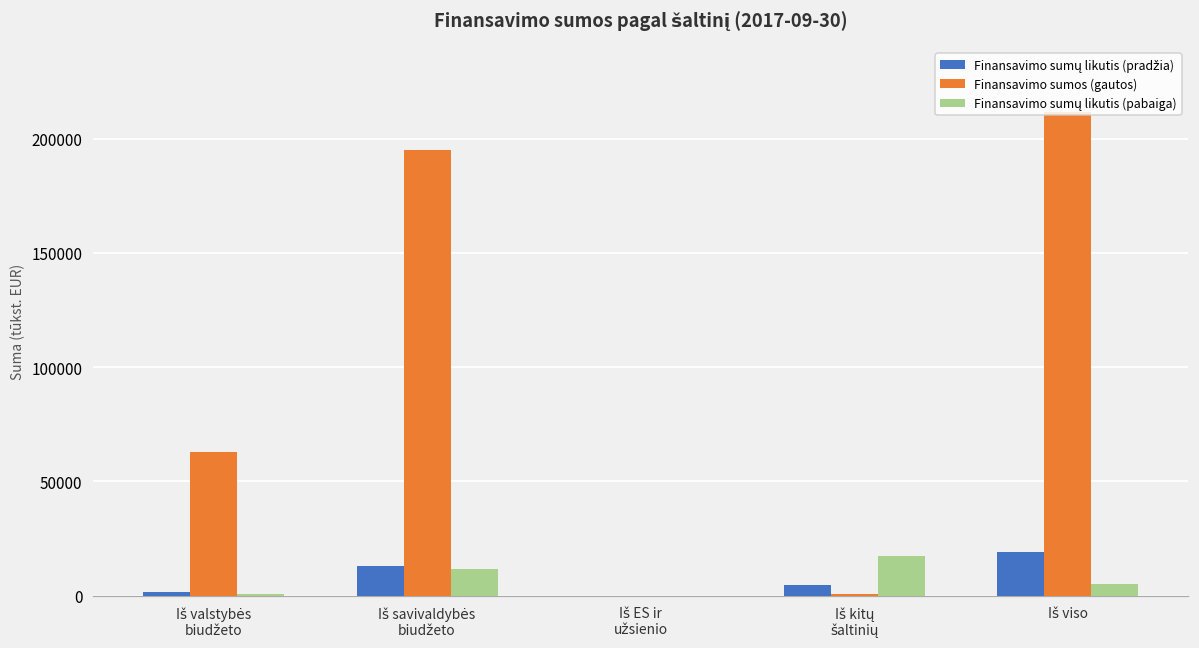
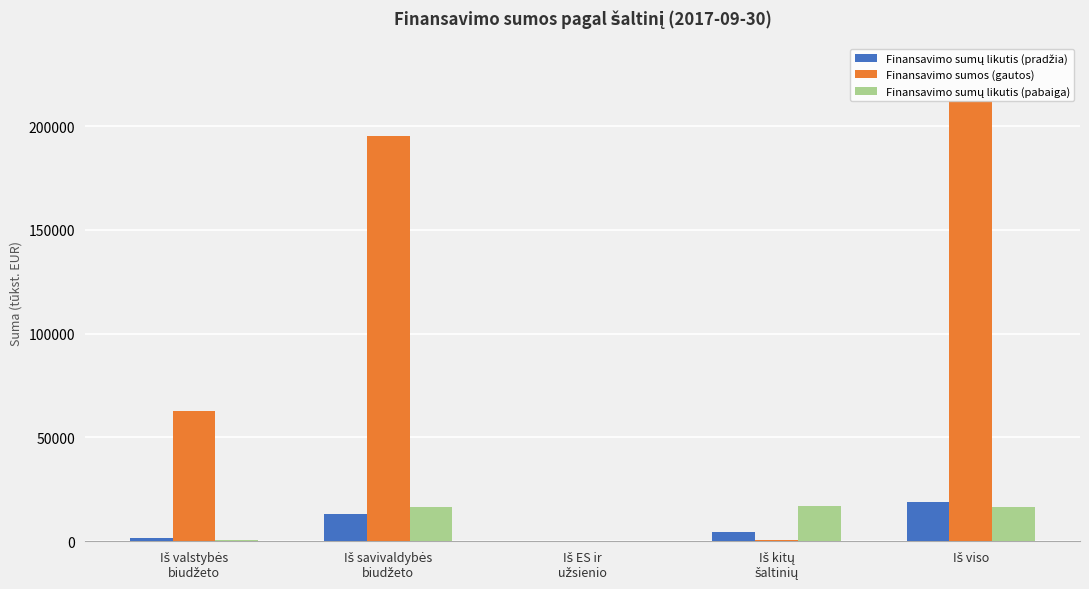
  {
    "Finansavimo sumų likutis (pradžia)": {
      "Iš valstybės biudžeto": 2000,
      "Iš savivaldybės biudžeto": 13000,
      "Iš ES ir užsienio": 0,
      "Iš kitų šaltinių": 4000,
      "Iš viso": 19000
    },
    "Finansavimo sumos (gautos)": {
      "Iš valstybės biudžeto": 63000,
      "Iš savivaldybės biudžeto": 195000,
      "Iš ES ir užsienio": 0,
      "Iš viso": 212000
    },
    "Finansavimo sumų likutis (pabaiga)": {
-     "Iš savivaldybės biudžeto": 12000,
+     "Iš savivaldybės biudžeto": 16000,
      "Iš ES ir užsienio": 0,
      "Iš kitų šaltinių": 17000,
-     "Iš viso": 5000
+     "Iš viso": 16000
    }
  }
